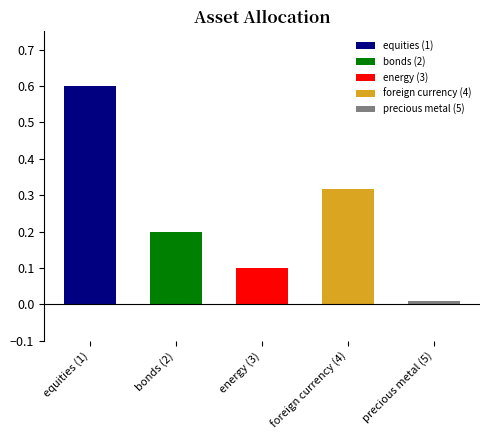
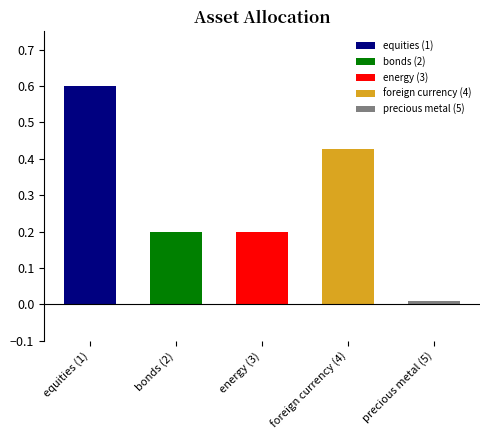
  {
    "equities (1)": 0.60,
    "bonds (2)": 0.20,
-   "energy (3)": 0.1,
-   "foreign currency (4)": 0.32,
+   "energy (3)": 0.2,
+   "foreign currency (4)": 0.43,
    "precious metal (5)": 0.01
  }
